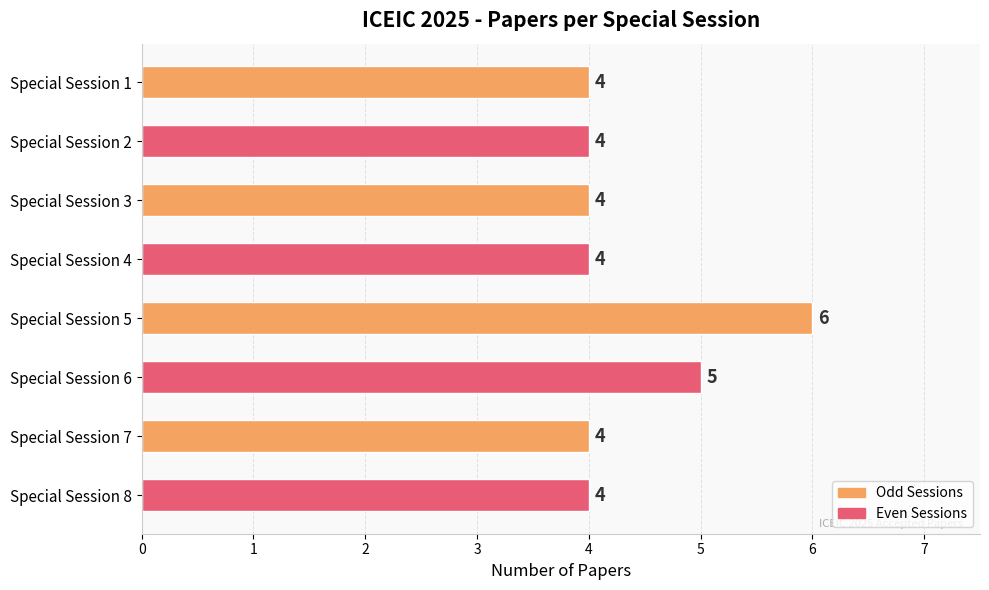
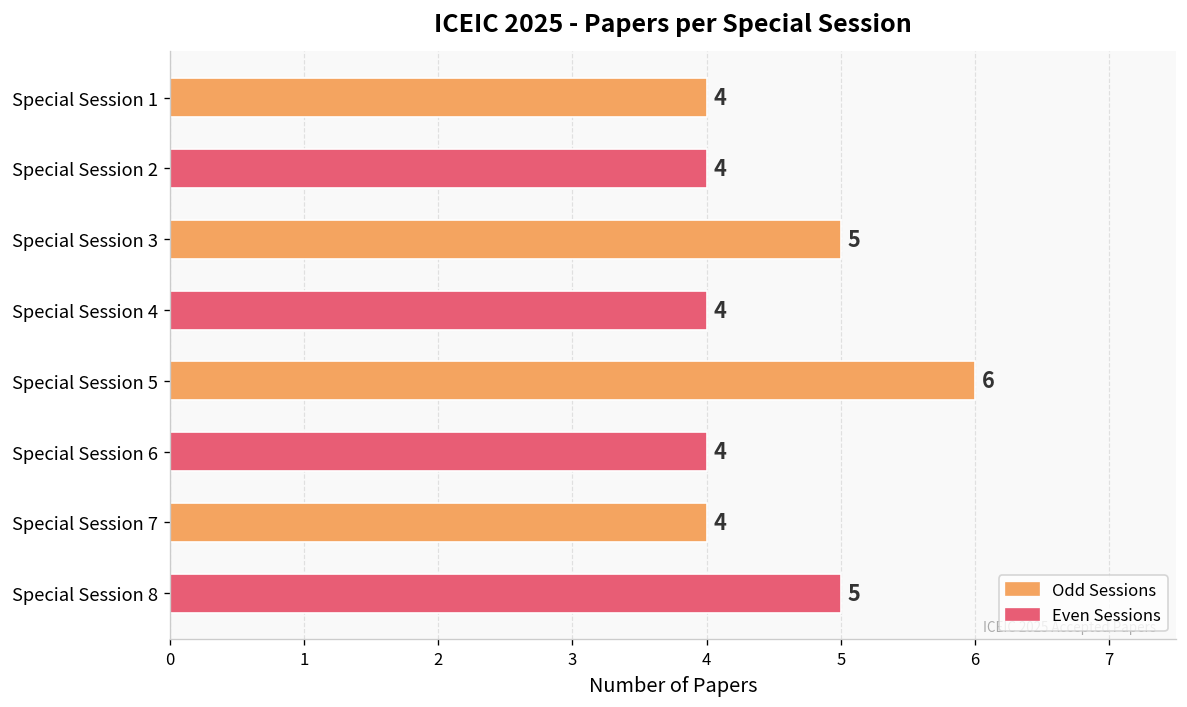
  {
    "Special Session 1": 4,
    "Special Session 2": 4,
-   "Special Session 3": 4,
+   "Special Session 3": 5,
    "Special Session 4": 4,
    "Special Session 5": 6,
-   "Special Session 6": 5,
+   "Special Session 6": 4,
    "Special Session 7": 4,
-   "Special Session 8": 4
+   "Special Session 8": 5
  }
